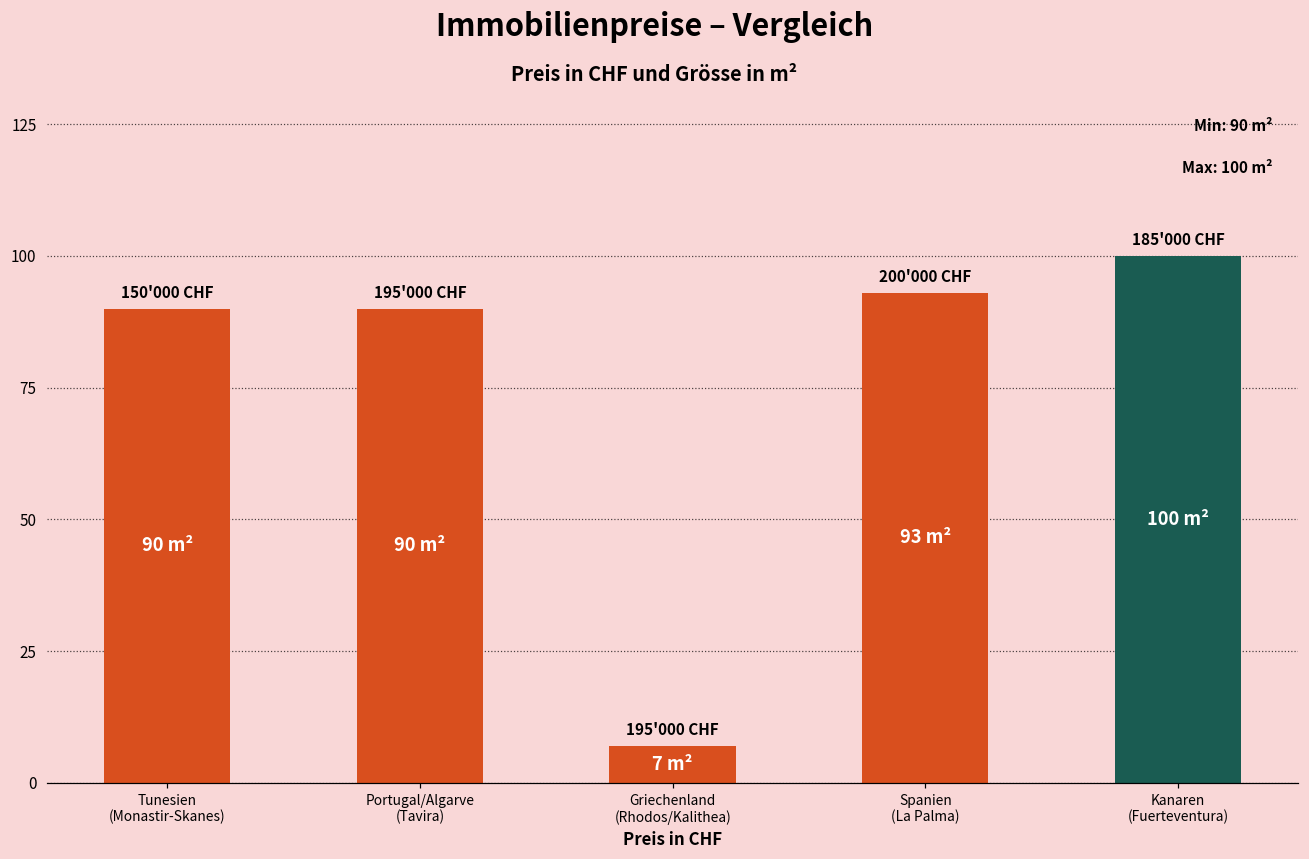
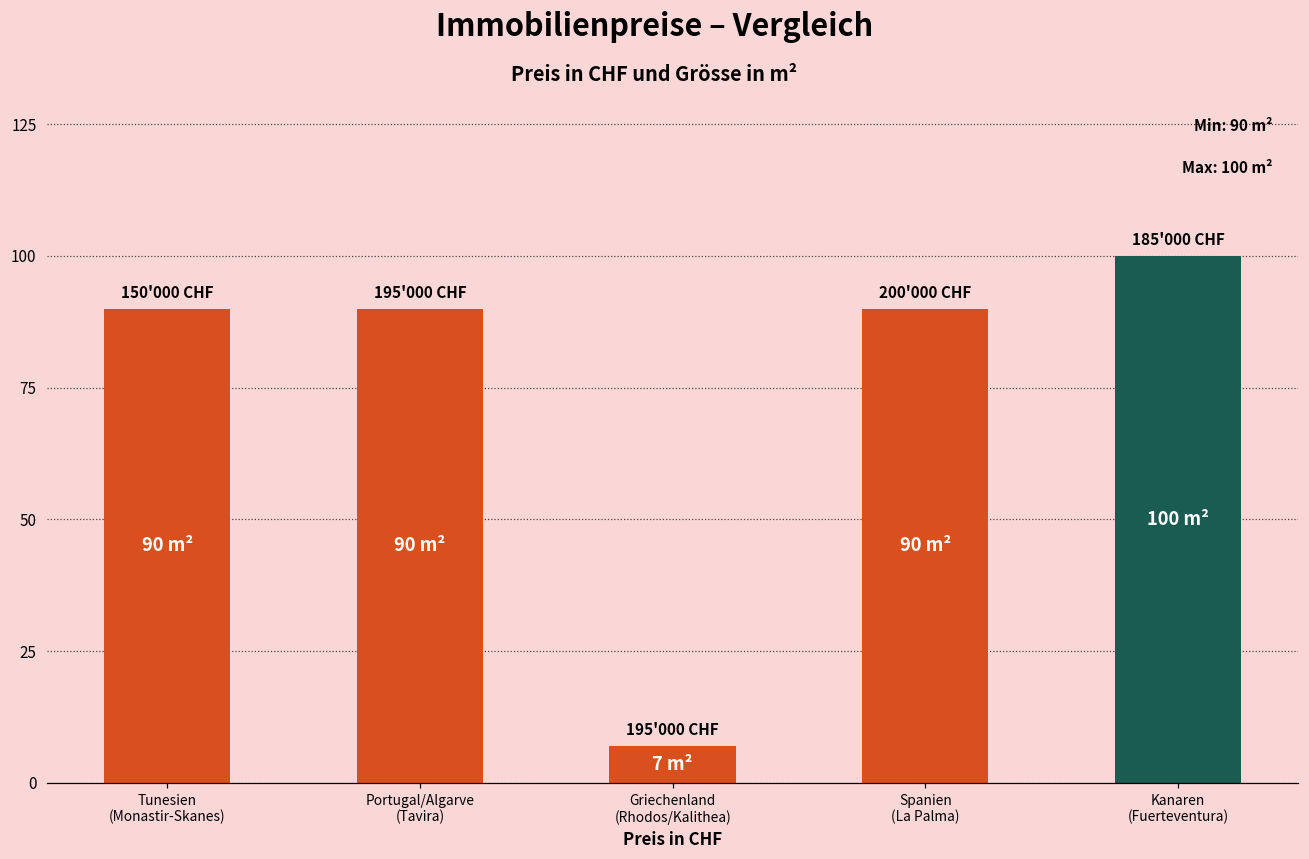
  {
    "Tunesien (Monastir-Skanes)": 90,
    "Portugal/Algarve (Tavira)": 90,
    "Griechenland (Rhodos/Kalithea)": 7,
-   "Spanien (La Palma)": 93,
+   "Spanien (La Palma)": 90,
    "Kanaren (Fuerteventura)": 100
  }
